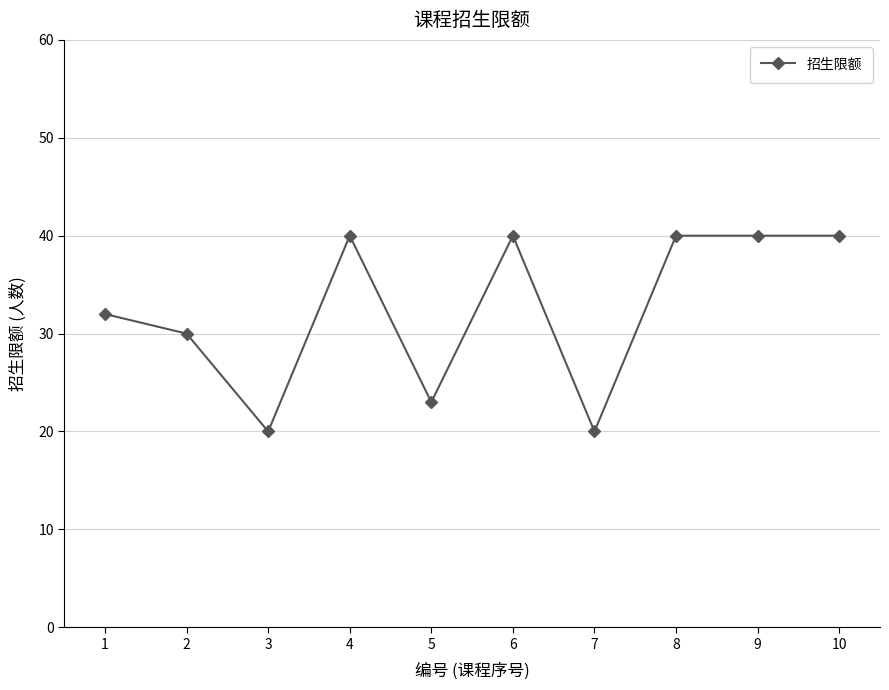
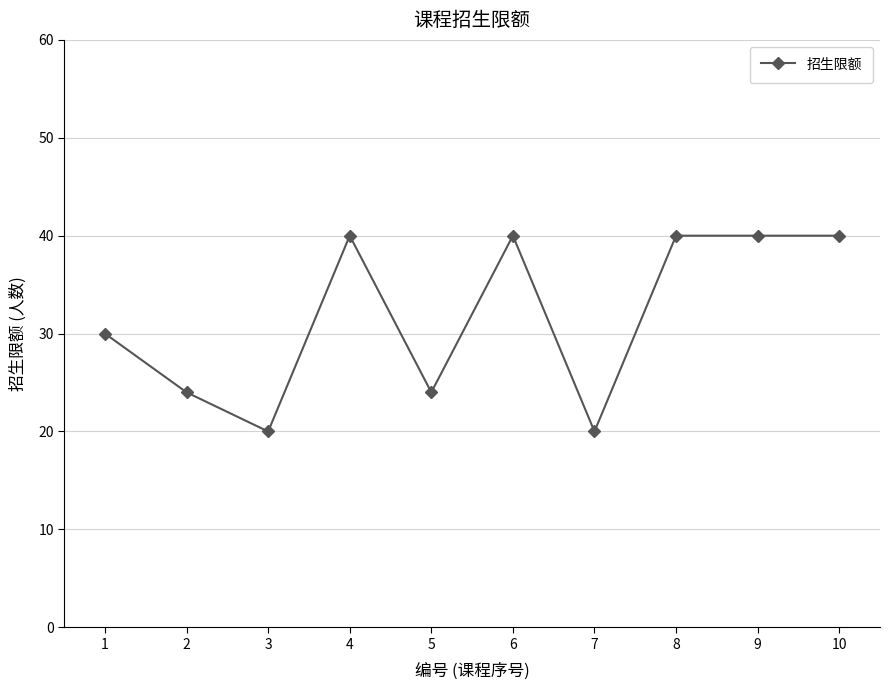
  {
-   "1": 32,
-   "2": 30,
+   "1": 30,
+   "2": 24,
    "3": 20,
    "4": 40,
-   "5": 23,
+   "5": 24,
    "6": 40,
    "7": 20,
    "8": 40,
    "9": 40,
    "10": 40
  }
